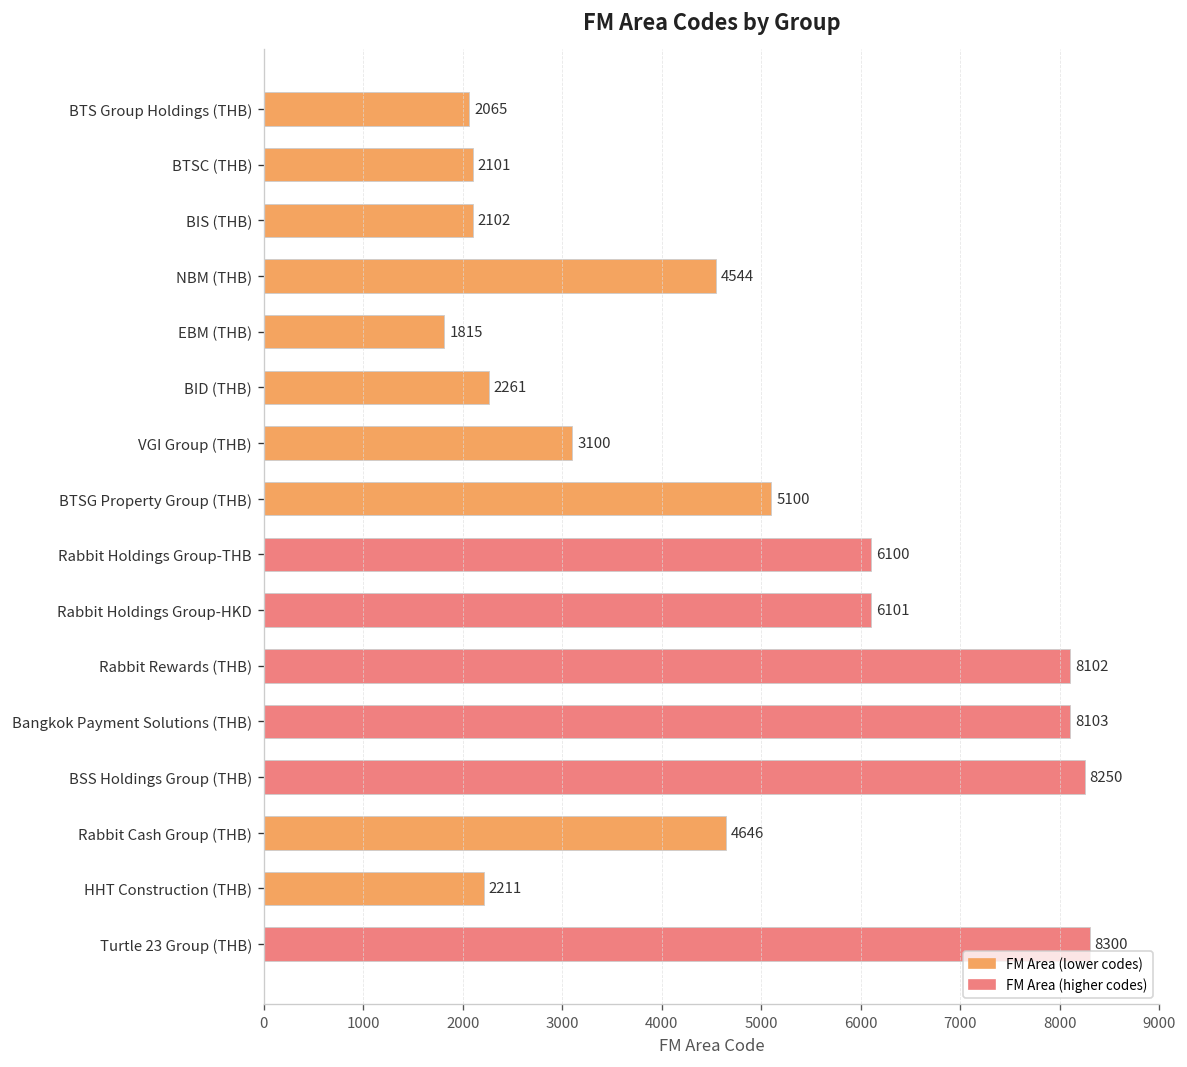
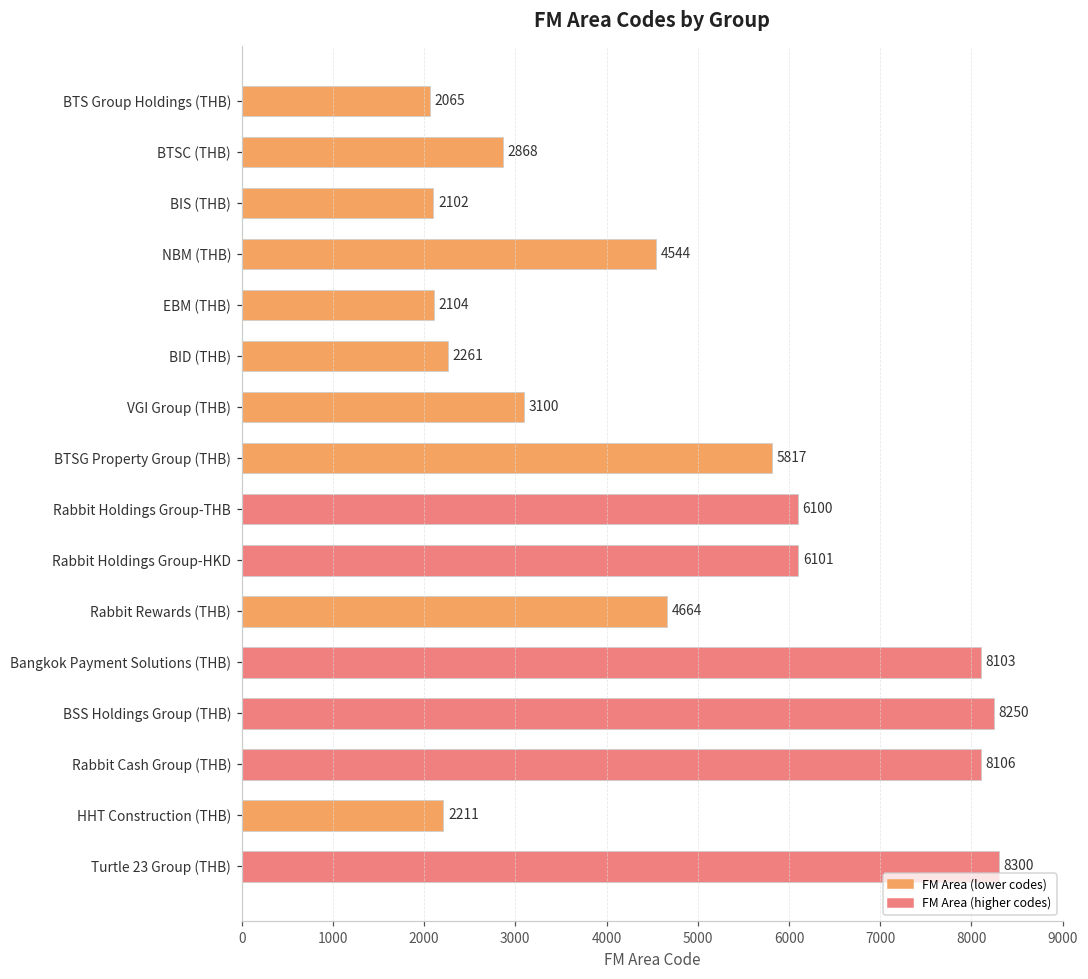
  {
    "BTS Group Holdings (THB)": 2065,
-   "BTSC (THB)": 2101,
+   "BTSC (THB)": 2868,
    "BIS (THB)": 2102,
    "NBM (THB)": 4544,
-   "EBM (THB)": 1815,
+   "EBM (THB)": 2104,
    "BID (THB)": 2261,
    "VGI Group (THB)": 3100,
-   "BTSG Property Group (THB)": 5100,
+   "BTSG Property Group (THB)": 5817,
    "Rabbit Holdings Group-THB": 6100,
    "Rabbit Holdings Group-HKD": 6101,
-   "Rabbit Rewards (THB)": 8102,
+   "Rabbit Rewards (THB)": 4664,
    "Bangkok Payment Solutions (THB)": 8103,
    "BSS Holdings Group (THB)": 8250,
-   "Rabbit Cash Group (THB)": 4646,
+   "Rabbit Cash Group (THB)": 8106,
    "HHT Construction (THB)": 2211,
    "Turtle 23 Group (THB)": 8300
  }
